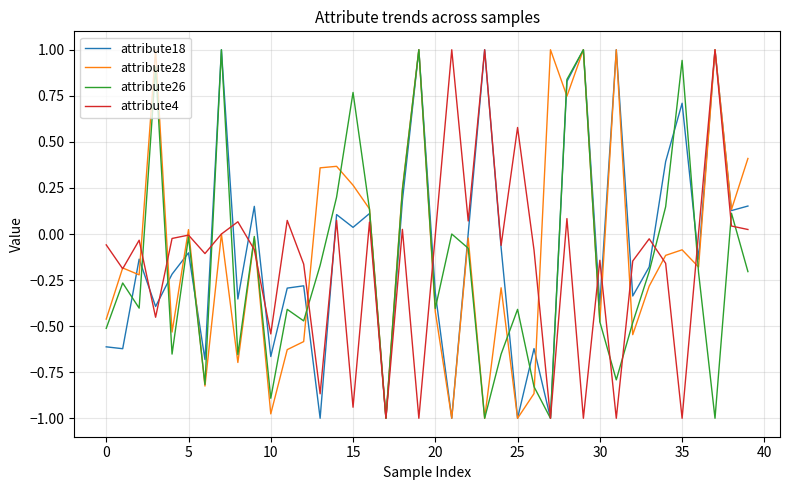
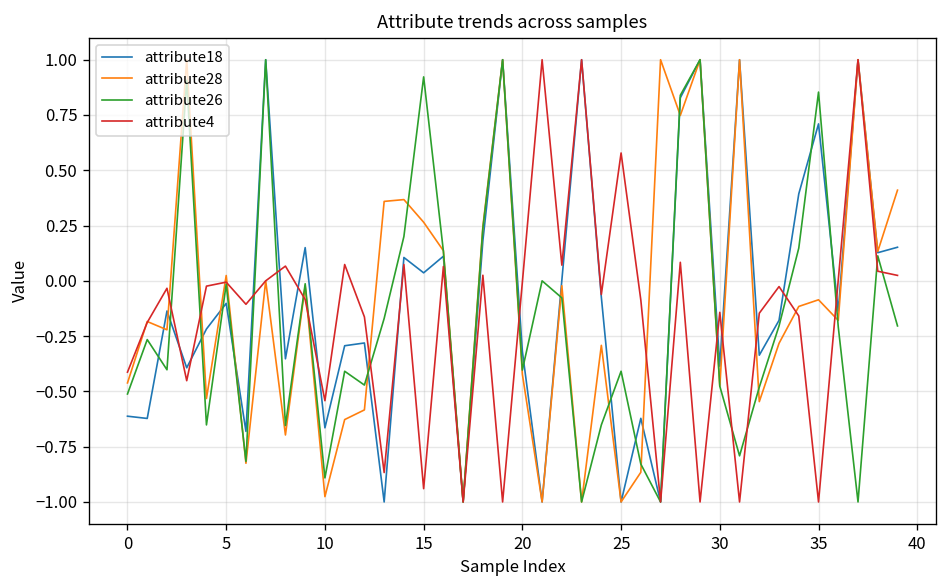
  {
    "attribute18": {
      "0": -0.61,
      "5": -0.10,
      "10": -0.66,
      "15": 0.04,
      "20": -0.32,
      "30": -0.39,
      "35": 0.71
    },
    "attribute28": {
      "0": -0.46,
      "5": 0.02,
      "10": -0.98,
      "15": 0.27,
      "20": -0.42,
      "35": -0.09
    },
    "attribute26": {
      "0": -0.51,
      "10": -0.89,
-     "15": 0.77,
+     "15": 0.92,
      "20": -0.40,
      "25": -0.41,
-     "35": 0.94
+     "35": 0.85
    },
    "attribute4": {
-     "0": -0.06,
+     "0": -0.41,
      "10": -0.54,
      "15": -0.94,
      "20": -0.01,
      "25": 0.58,
      "30": -0.14,
      "35": -1.00
    }
  }
